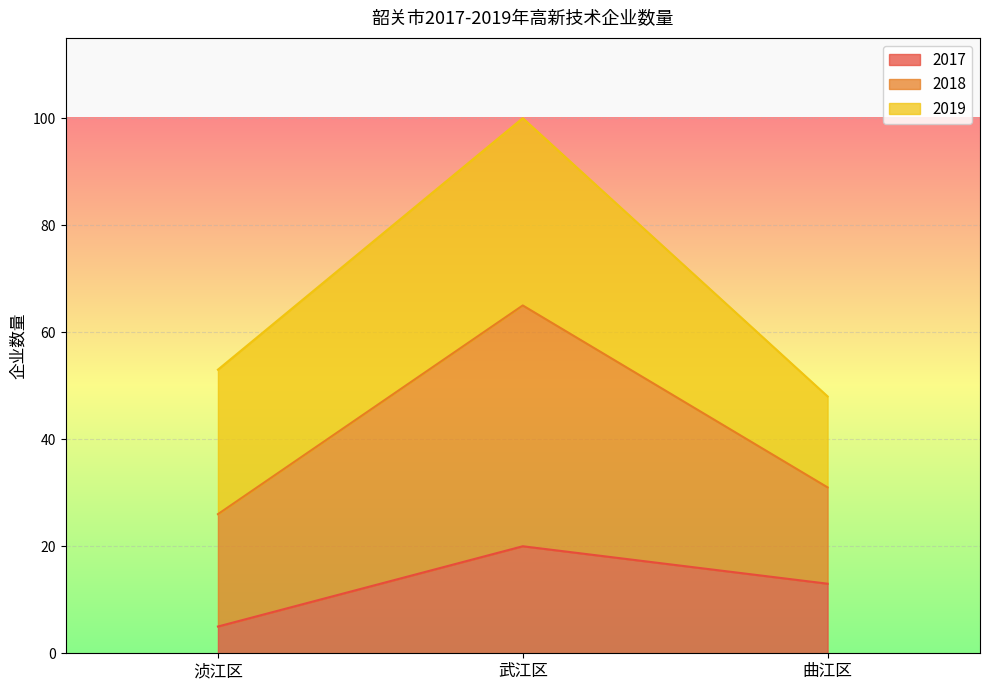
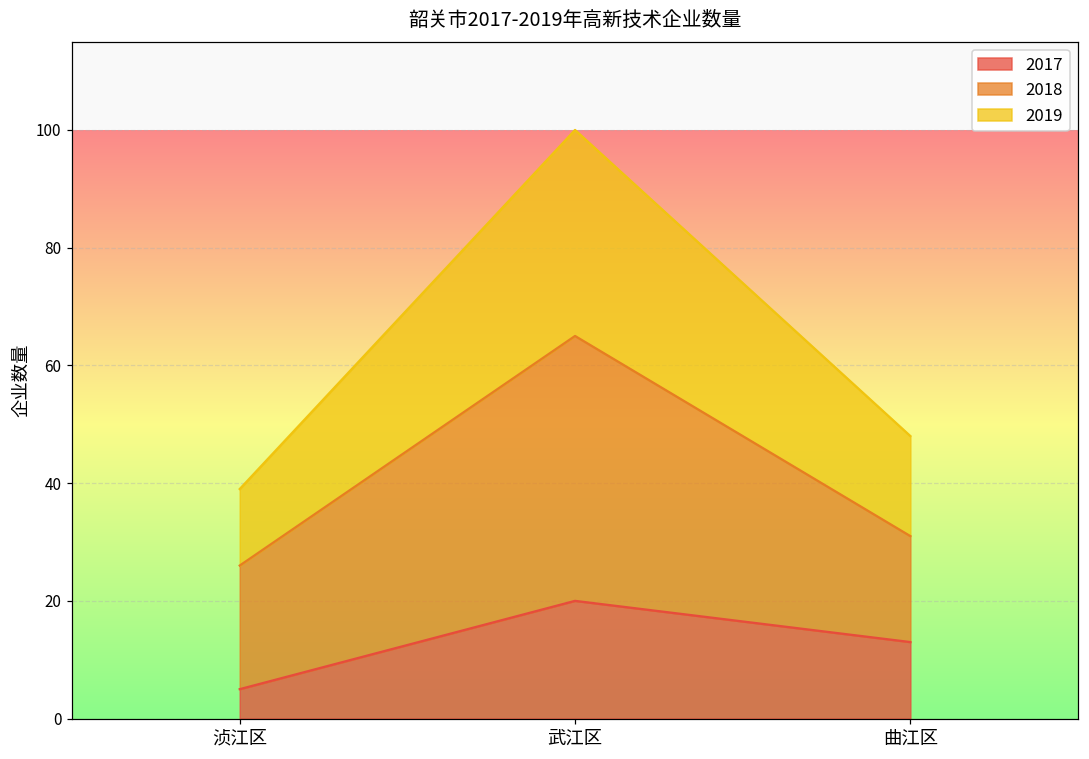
  {
    "2019": {
-     "浈江区": 27,
+     "浈江区": 13,
      "武江区": 35,
      "曲江区": 17
    }
  }
